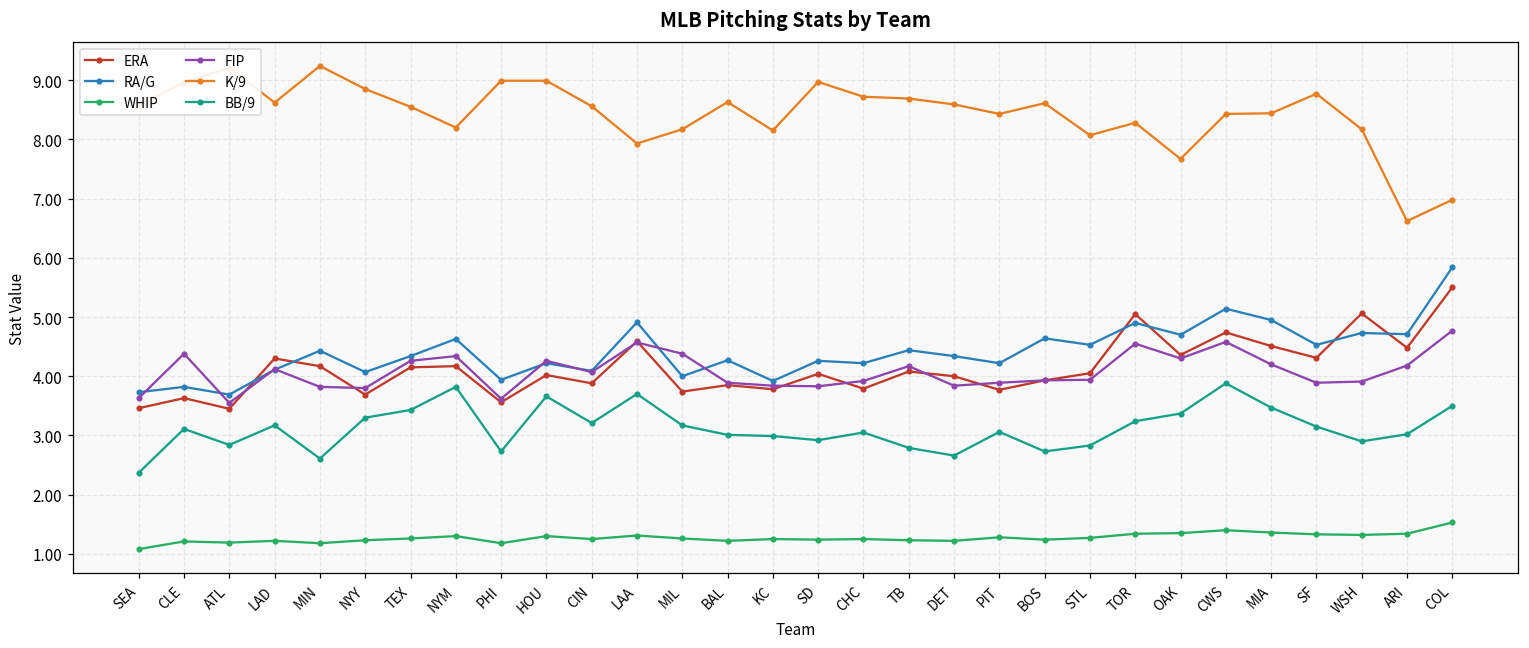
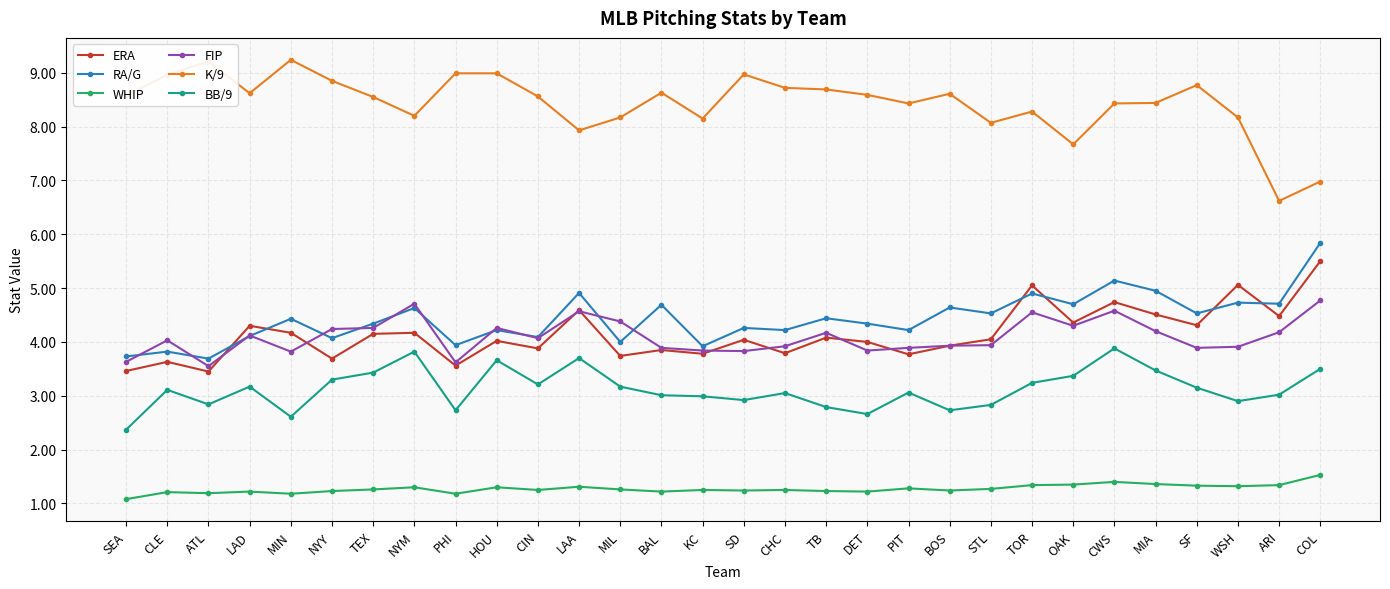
  {
    "ERA": {
      "SEA": 3.5,
      "CLE": 3.6,
      "ATL": 3.5,
      "LAD": 4.3,
      "MIN": 4.2,
      "NYY": 3.7,
      "TEX": 4.2,
      "NYM": 4.2,
      "PHI": 3.6,
      "HOU": 4.0,
      "CIN": 3.9,
      "MIL": 3.7,
      "KC": 3.8,
      "SD": 4.0,
      "CHC": 3.8,
      "TB": 4.1,
      "DET": 4.0,
      "PIT": 3.8,
      "STL": 4.1,
      "TOR": 5.1,
      "OAK": 4.4,
      "CWS": 4.7,
      "MIA": 4.5,
      "SF": 4.3,
      "WSH": 5.1,
      "ARI": 4.5,
      "COL": 5.5
    },
    "RA/G": {
      "SEA": 3.7,
      "CLE": 3.8,
      "ATL": 3.7,
      "MIN": 4.4,
      "NYY": 4.1,
      "TEX": 4.3,
      "NYM": 4.6,
      "PHI": 3.9,
      "LAA": 4.9,
      "MIL": 4.0,
-     "BAL": 4.3,
+     "BAL": 4.7,
      "KC": 3.9,
      "SD": 4.3,
      "CHC": 4.2,
      "TB": 4.4,
      "DET": 4.3,
      "PIT": 4.2,
      "BOS": 4.6,
      "STL": 4.5,
      "TOR": 4.9,
      "OAK": 4.7,
      "CWS": 5.1,
      "MIA": 5.0,
      "SF": 4.5,
      "WSH": 4.7,
      "ARI": 4.7,
      "COL": 5.8
    },
    "FIP": {
      "SEA": 3.6,
-     "CLE": 4.4,
+     "CLE": 4.0,
      "ATL": 3.6,
      "MIN": 3.8,
-     "NYY": 3.8,
+     "NYY": 4.2,
      "TEX": 4.3,
-     "NYM": 4.3,
+     "NYM": 4.7,
      "PHI": 3.6,
      "MIL": 4.4,
      "KC": 3.8,
      "SD": 3.8,
      "CHC": 3.9,
      "TB": 4.2,
      "DET": 3.8,
      "PIT": 3.9,
      "STL": 3.9,
      "TOR": 4.6,
      "OAK": 4.3,
      "CWS": 4.6,
      "MIA": 4.2,
      "SF": 3.9,
      "WSH": 3.9,
      "ARI": 4.2,
      "COL": 4.8
    },
    "K/9": {
      "LAD": 8.6,
      "MIN": 9.2,
      "NYY": 8.9,
      "TEX": 8.6,
      "NYM": 8.2,
      "PHI": 9.0,
      "HOU": 9.0,
      "CIN": 8.6,
      "LAA": 7.9,
      "MIL": 8.2,
      "BAL": 8.6,
      "KC": 8.2,
      "SD": 9.0,
      "CHC": 8.7,
      "TB": 8.7,
      "DET": 8.6,
      "PIT": 8.4,
      "BOS": 8.6,
      "STL": 8.1,
      "TOR": 8.3,
      "OAK": 7.7,
      "CWS": 8.4,
      "MIA": 8.4,
      "SF": 8.8,
      "WSH": 8.2,
      "ARI": 6.6,
      "COL": 7.0
    }
  }
